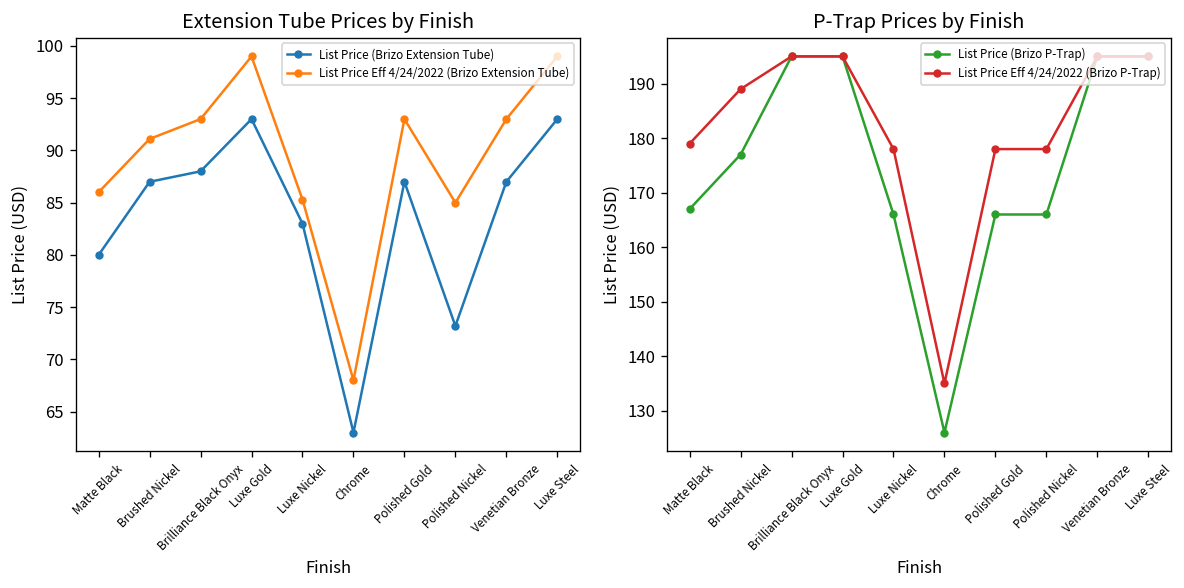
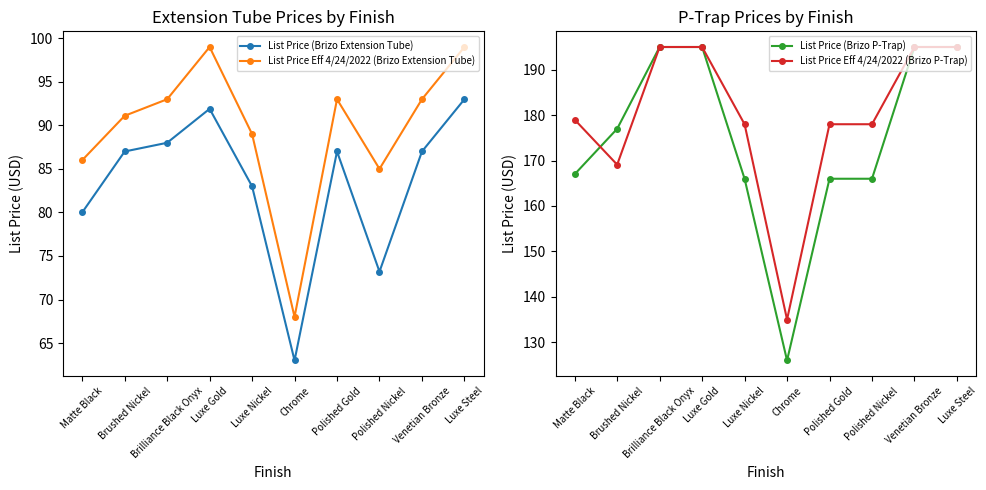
  {
    "Extension Tube Prices by Finish": {
      "List Price (Brizo Extension Tube)": {
        "Matte Black": 80,
        "Brushed Nickel": 87,
        "Brilliance Black Onyx": 88,
-       "Luxe Gold": 93,
+       "Luxe Gold": 92,
        "Luxe Nickel": 83,
        "Chrome": 63,
        "Polished Gold": 87,
        "Polished Nickel": 73,
        "Venetian Bronze": 87,
        "Luxe Steel": 93
      },
      "List Price Eff 4/24/2022 (Brizo Extension Tube)": {
        "Matte Black": 86,
        "Brushed Nickel": 91,
        "Brilliance Black Onyx": 93,
        "Luxe Gold": 99,
-       "Luxe Nickel": 85,
+       "Luxe Nickel": 89,
        "Chrome": 68,
        "Polished Gold": 93,
        "Polished Nickel": 85,
        "Venetian Bronze": 93
      }
    },
    "P-Trap Prices by Finish": {
      "List Price (Brizo P-Trap)": {
        "Matte Black": 167,
        "Brushed Nickel": 177,
        "Luxe Nickel": 166,
        "Chrome": 126,
        "Polished Gold": 166,
        "Polished Nickel": 166
      },
      "List Price Eff 4/24/2022 (Brizo P-Trap)": {
        "Matte Black": 179,
-       "Brushed Nickel": 189,
+       "Brushed Nickel": 169,
        "Luxe Nickel": 178,
        "Chrome": 135,
        "Polished Gold": 178,
        "Polished Nickel": 178
      }
    }
  }
